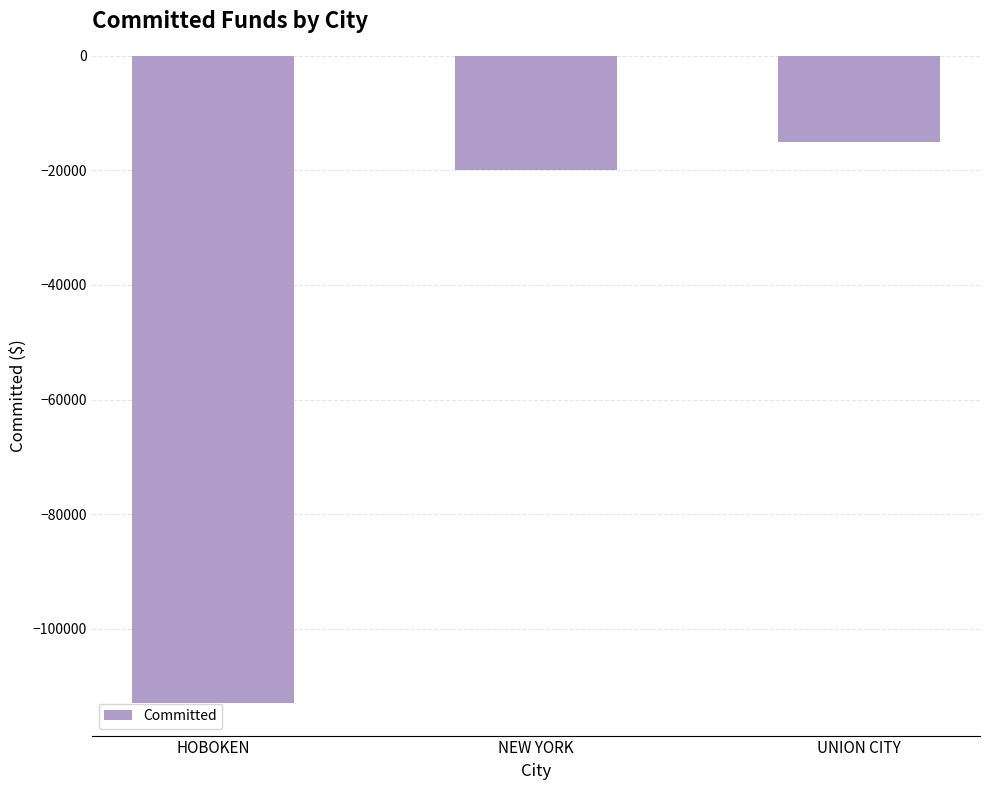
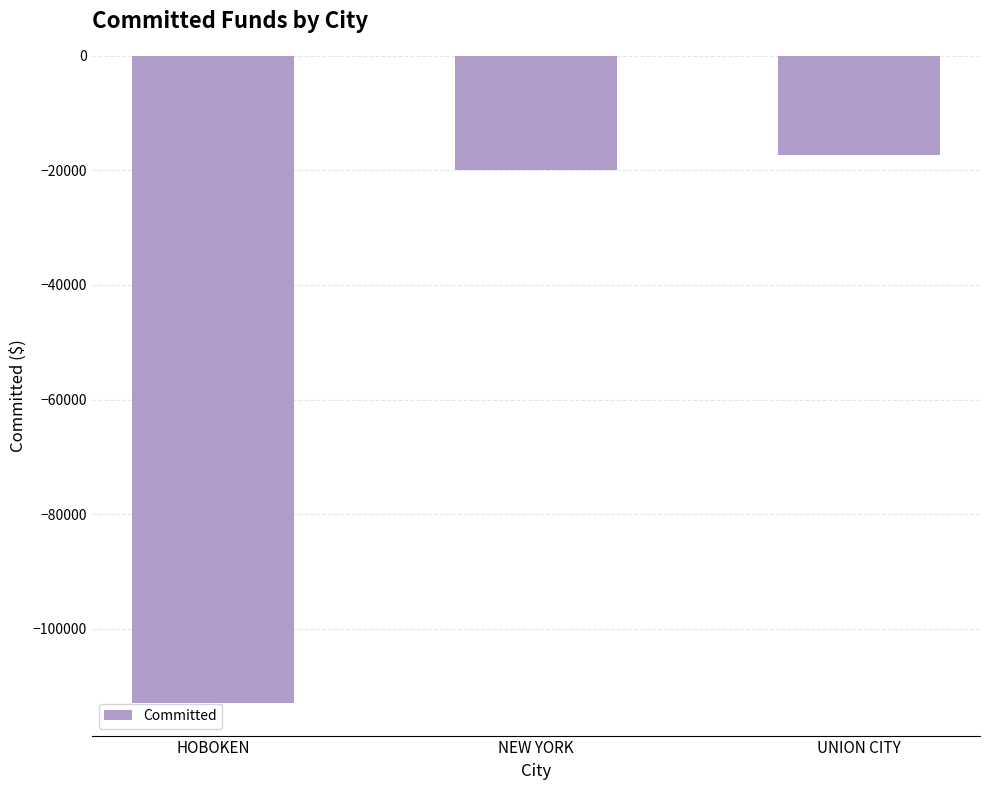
  {
    "HOBOKEN": -113000,
    "NEW YORK": -20000,
-   "UNION CITY": -15000
+   "UNION CITY": -17000
  }
